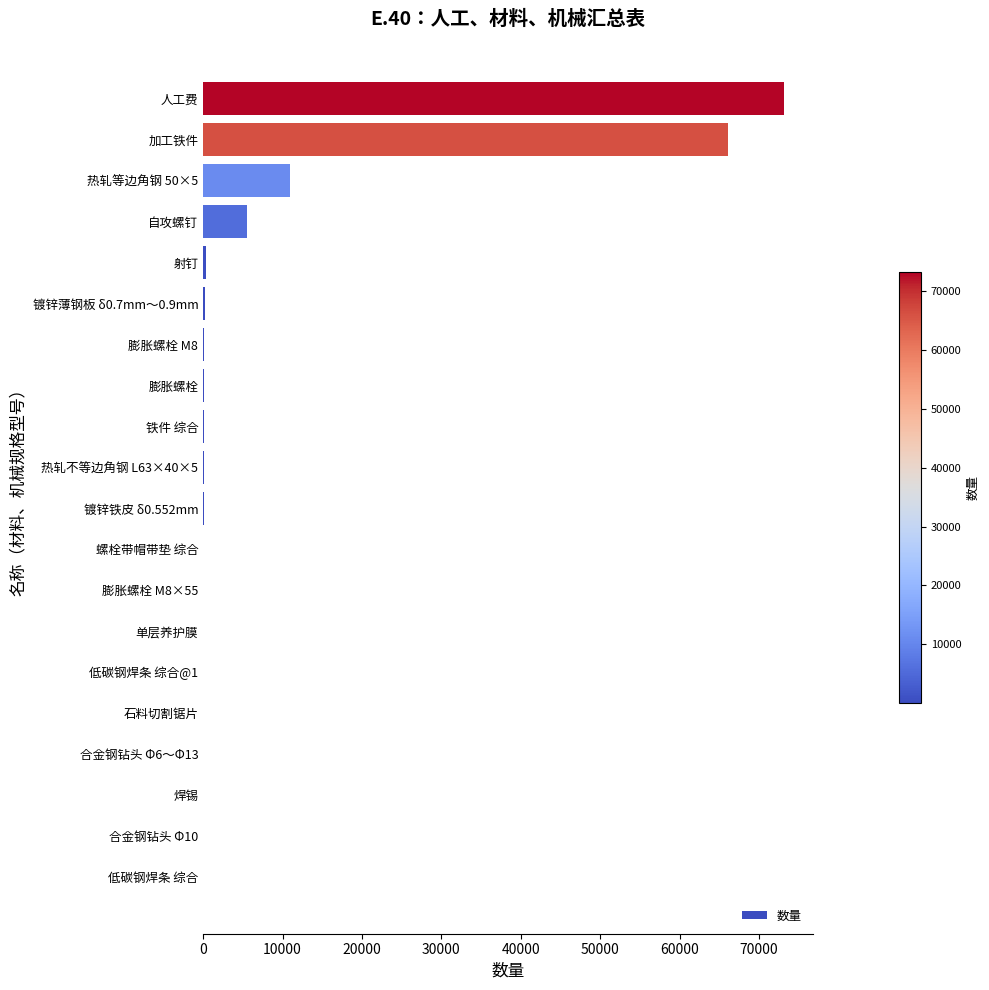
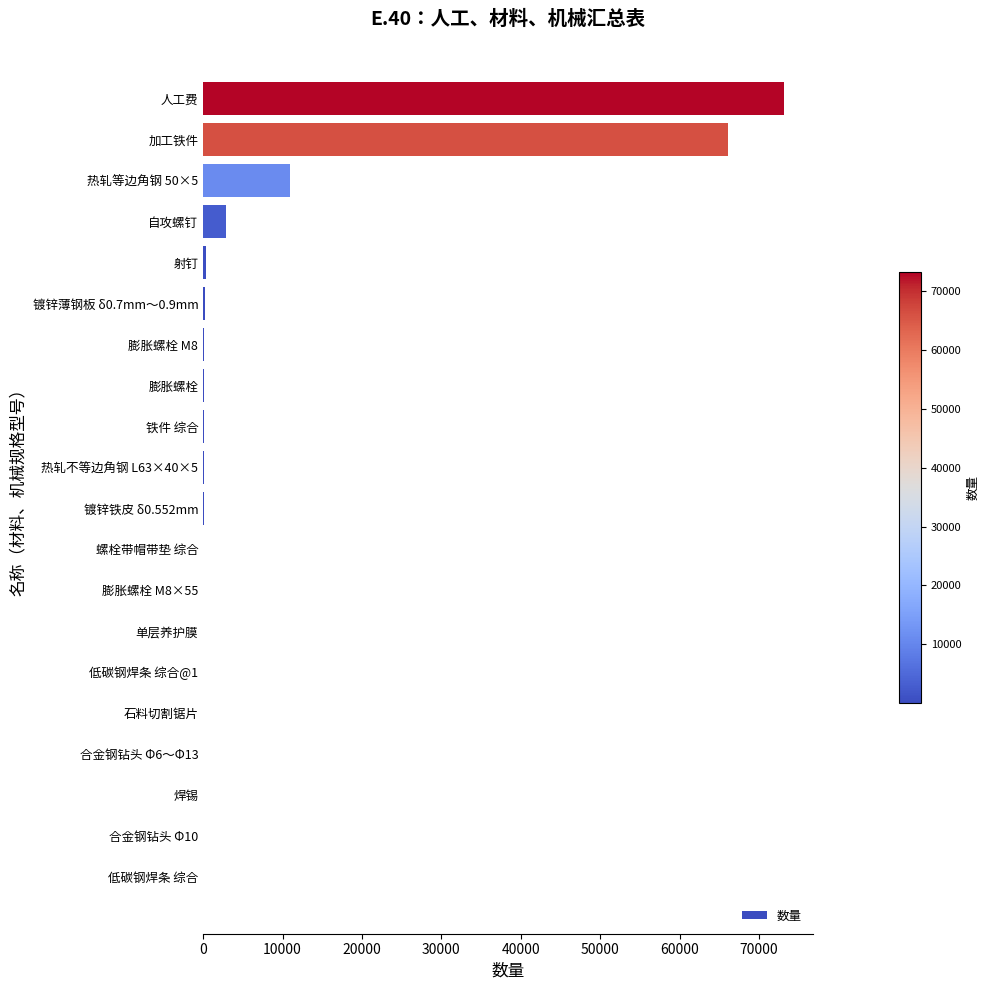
  {
    "人工费": 73000,
    "加工铁件": 66000,
    "热轧等边角钢 50×5": 11000,
-   "自攻螺钉": 6000,
+   "自攻螺钉": 3000,
    "射钉": 0
  }
